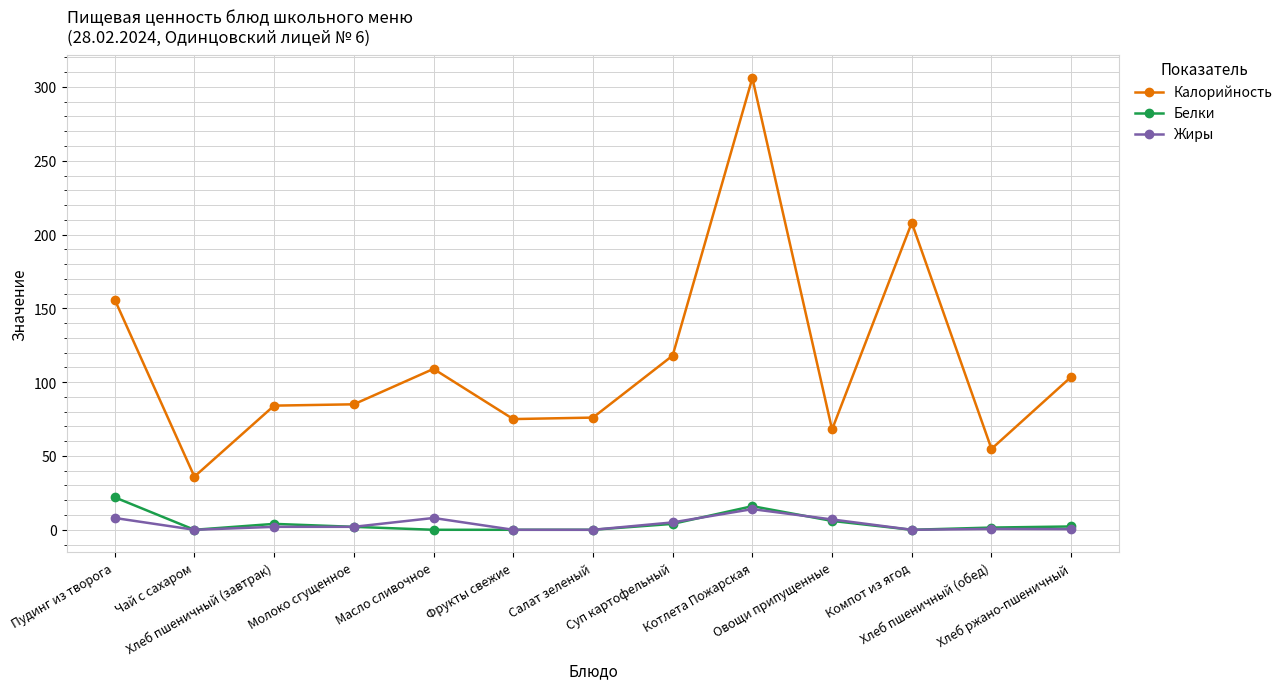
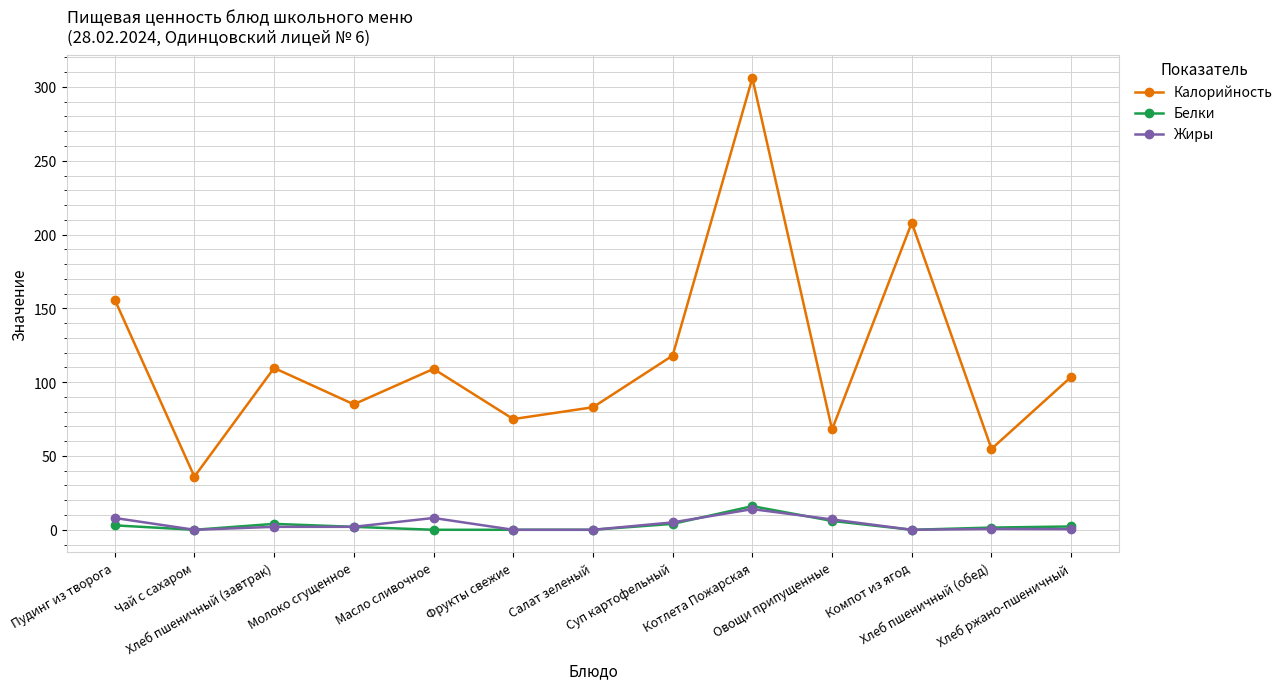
  {
    "Калорийность": {
      "Пудинг из творога": 156,
      "Чай с сахаром": 36,
-     "Хлеб пшеничный (завтрак)": 84,
+     "Хлеб пшеничный (завтрак)": 110,
      "Молоко сгущенное": 85,
      "Масло сливочное": 109,
      "Фрукты свежие": 75,
-     "Салат зеленый": 76,
+     "Салат зеленый": 83,
      "Суп картофельный": 118,
      "Котлета Пожарская": 306,
      "Овощи припущенные": 68,
      "Компот из ягод": 208,
      "Хлеб пшеничный (обед)": 55,
      "Хлеб ржано-пшеничный": 104
    },
    "Белки": {
-     "Пудинг из творога": 22,
+     "Пудинг из творога": 3,
      "Хлеб пшеничный (завтрак)": 4,
      "Масло сливочное": 0,
      "Котлета Пожарская": 16,
      "Хлеб ржано-пшеничный": 2
    },
    "Жиры": {
      "Пудинг из творога": 8,
      "Хлеб пшеничный (завтрак)": 2,
      "Масло сливочное": 8,
      "Котлета Пожарская": 14,
      "Хлеб ржано-пшеничный": 0
    }
  }
